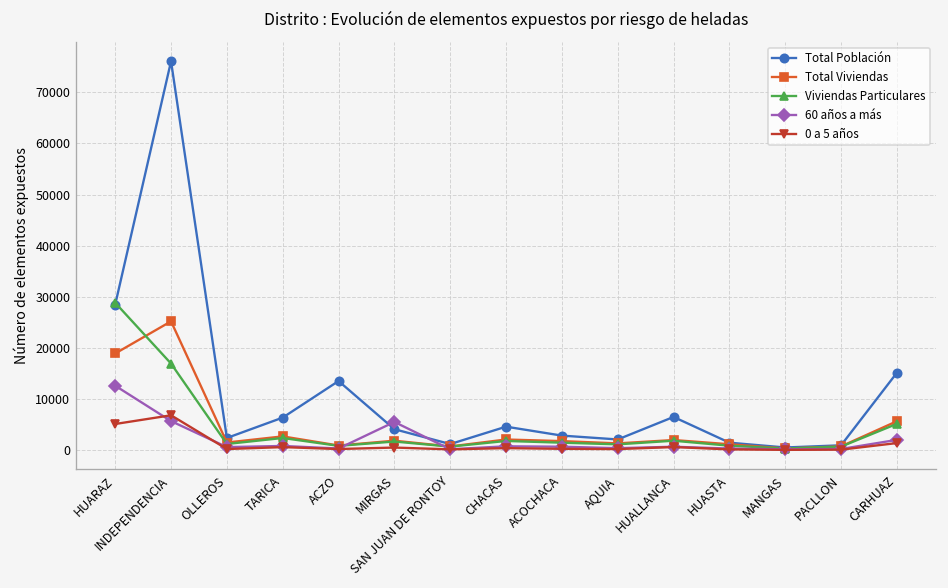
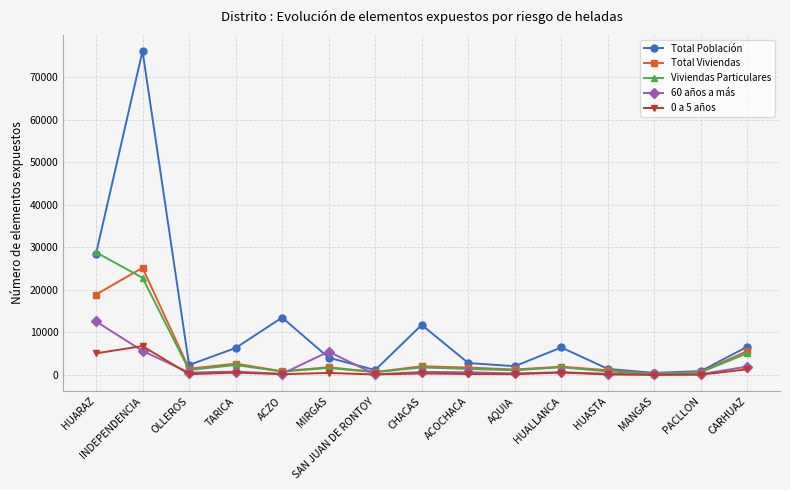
  {
    "Total Población": {
      "INDEPENDENCIA": 76000,
      "OLLEROS": 2000,
      "TARICA": 6000,
      "ACZO": 13000,
      "MIRGAS": 4000,
-     "CHACAS": 5000,
+     "CHACAS": 12000,
      "ACOCHACA": 3000,
      "AQUIA": 2000,
      "HUALLANCA": 6000,
-     "CARHUAZ": 15000
+     "CARHUAZ": 7000
    },
    "Viviendas Particulares": {
-     "INDEPENDENCIA": 17000
+     "INDEPENDENCIA": 23000
    },
    "60 años a más": {
      "HUARAZ": 13000,
      "INDEPENDENCIA": 6000,
      "MIRGAS": 5000,
      "CARHUAZ": 2000
    }
  }
